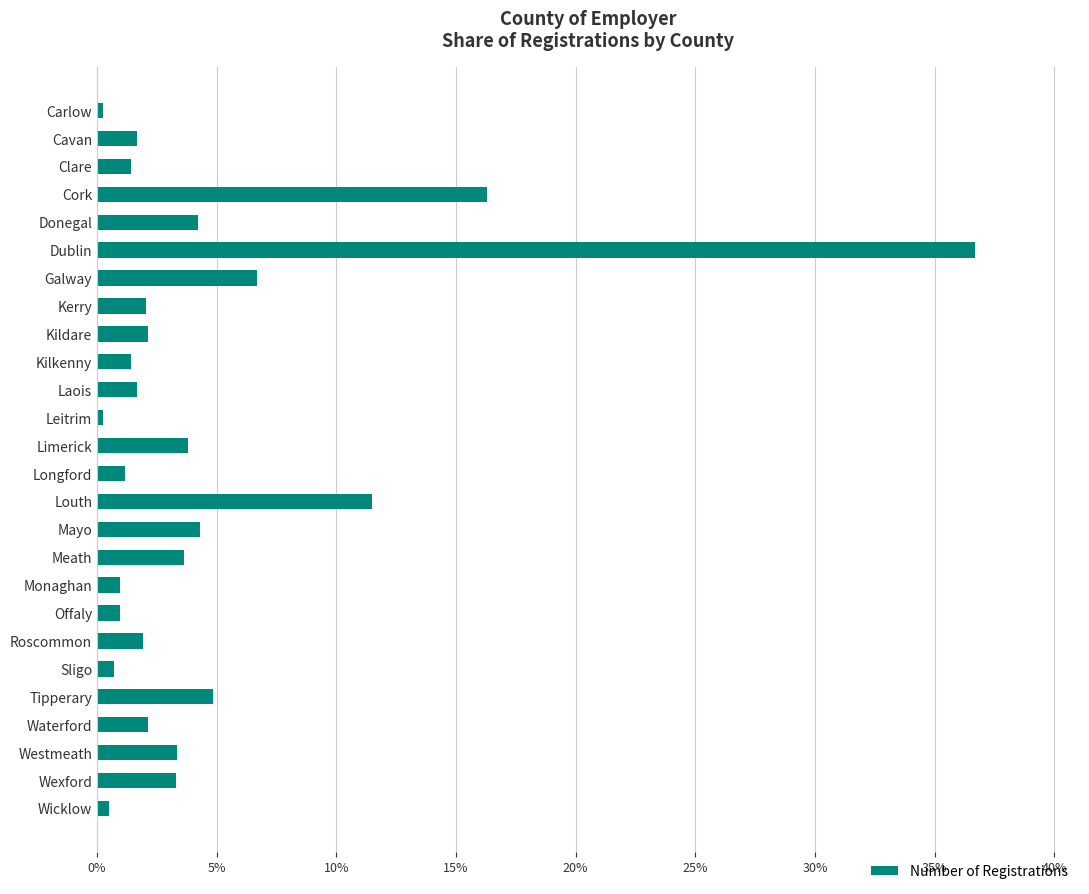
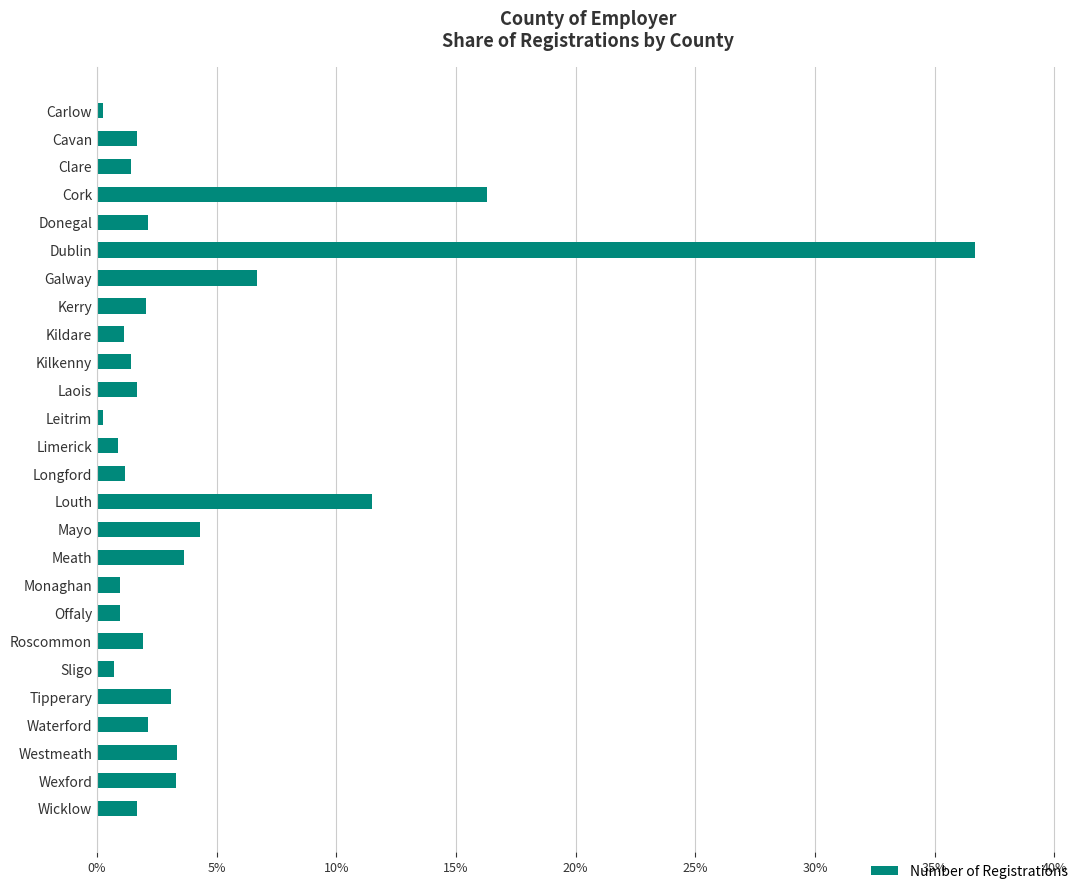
  {
    "Carlow": "0.2%",
    "Cavan": "1.7%",
    "Clare": "1.4%",
    "Cork": "16.3%",
-   "Donegal": "4.2%",
+   "Donegal": "2.1%",
    "Dublin": "36.7%",
    "Galway": "6.7%",
    "Kerry": "2.1%",
-   "Kildare": "2.1%",
+   "Kildare": "1.1%",
    "Kilkenny": "1.4%",
    "Laois": "1.7%",
    "Leitrim": "0.2%",
-   "Limerick": "3.8%",
+   "Limerick": "0.9%",
    "Longford": "1.2%",
    "Louth": "11.5%",
    "Mayo": "4.3%",
    "Meath": "3.6%",
    "Monaghan": "1.0%",
    "Offaly": "1.0%",
    "Roscommon": "1.9%",
    "Sligo": "0.7%",
-   "Tipperary": "4.9%",
+   "Tipperary": "3.1%",
    "Waterford": "2.1%",
    "Westmeath": "3.3%",
    "Wexford": "3.3%",
-   "Wicklow": "0.5%"
+   "Wicklow": "1.7%"
  }
